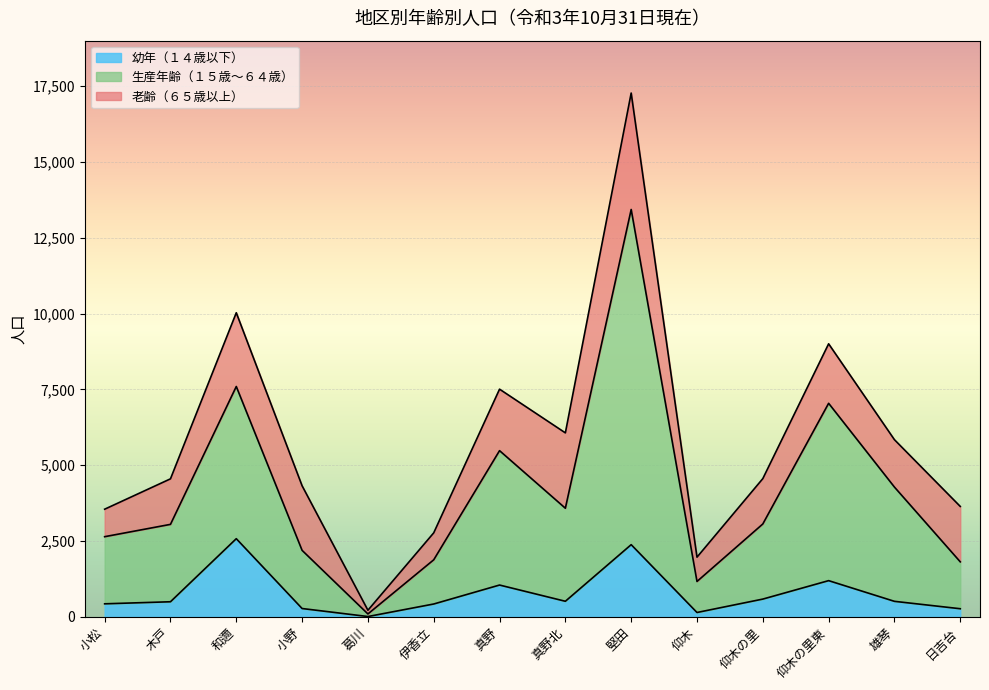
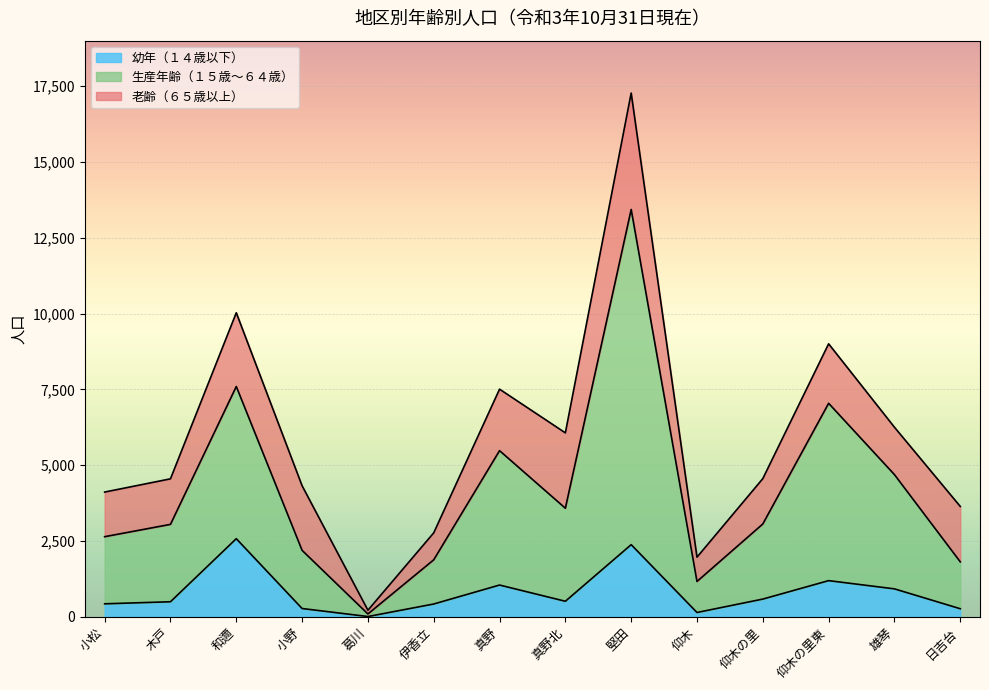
  {
    "幼年（１４歳以下）": {
      "小松": "400",
      "木戸": "500",
      "和邇": "2,600",
      "小野": "300",
      "葛川": "0",
      "伊香立": "400",
      "真野": "1,100",
      "真野北": "500",
      "堅田": "2,400",
      "仰木": "100",
      "仰木の里": "600",
      "仰木の里東": "1,200",
-     "雄琴": "500",
+     "雄琴": "900",
      "日吉台": "300"
    },
    "生産年齢（１５歳～６４歳）": {
      "小松": "2,200",
      "木戸": "2,600",
      "和邇": "5,000",
      "小野": "1,900",
      "葛川": "100",
      "伊香立": "1,500",
      "真野": "4,400",
      "真野北": "3,100",
      "堅田": "11,000",
      "仰木": "1,000",
      "仰木の里": "2,500",
      "仰木の里東": "5,800",
      "雄琴": "3,800",
      "日吉台": "1,500"
    },
    "老齢（６５歳以上）": {
-     "小松": "900",
+     "小松": "1,500",
      "木戸": "1,500",
      "和邇": "2,400",
      "小野": "2,100",
      "葛川": "100",
      "伊香立": "900",
      "真野": "2,000",
      "真野北": "2,500",
      "堅田": "3,800",
      "仰木": "800",
      "仰木の里": "1,500",
      "仰木の里東": "2,000",
      "雄琴": "1,600",
      "日吉台": "1,800"
    }
  }
